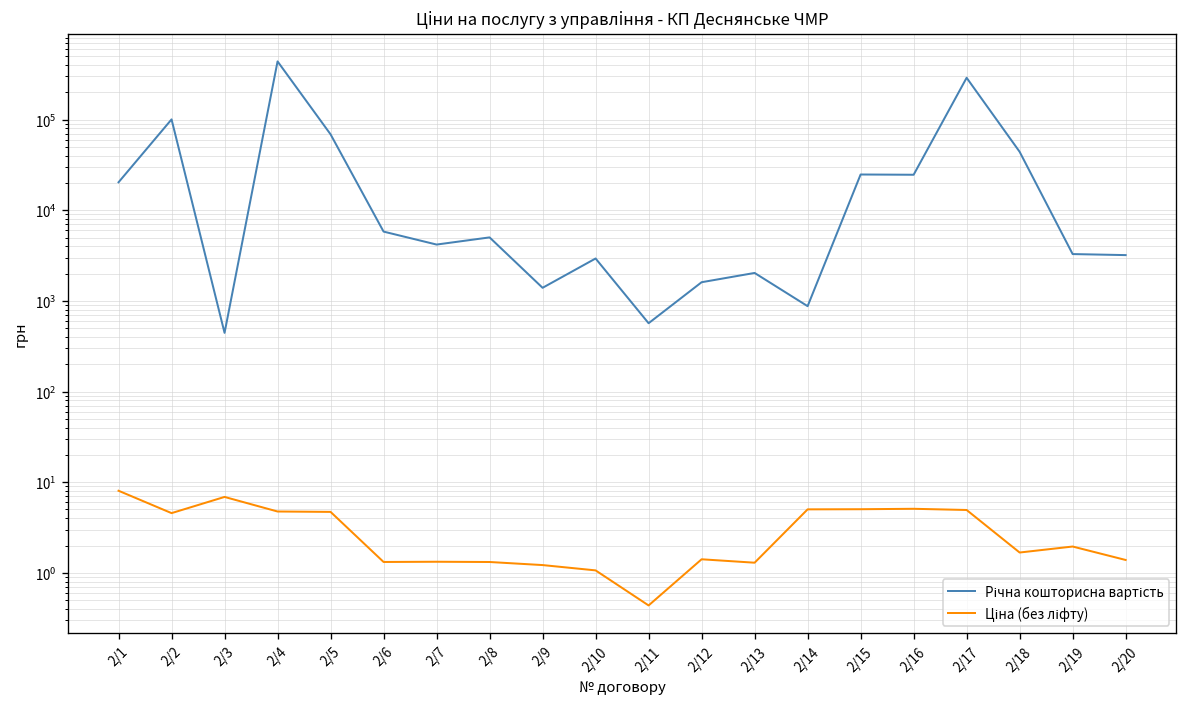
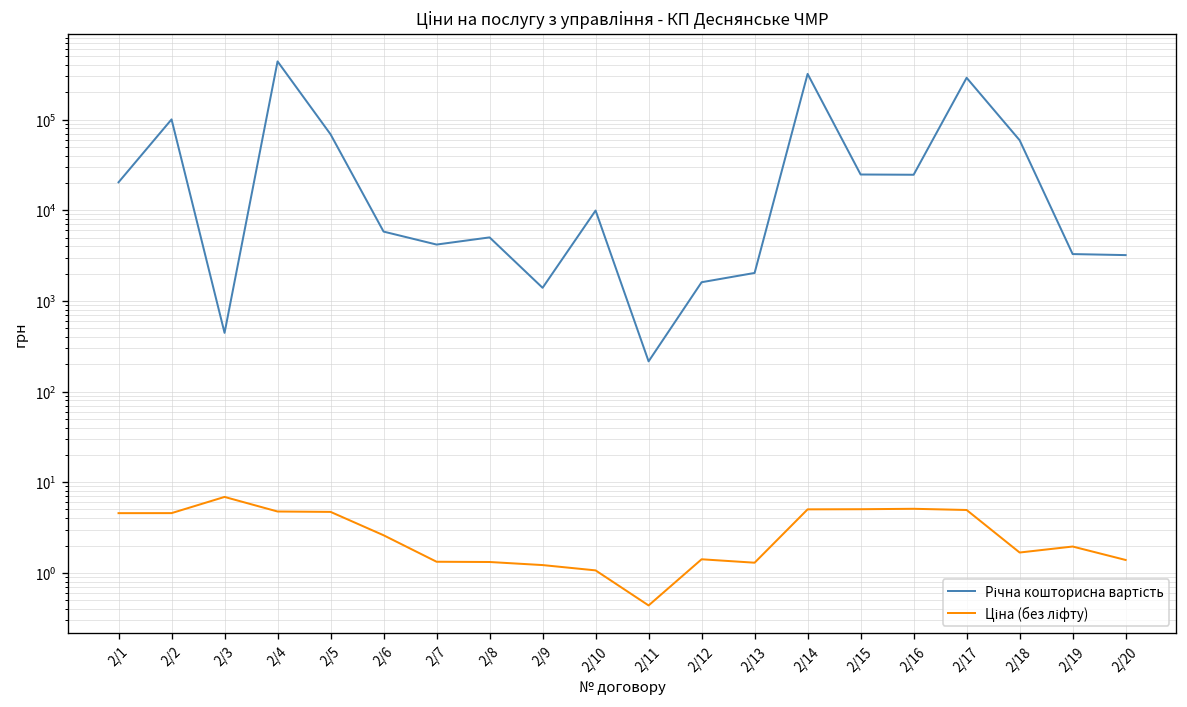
  {
    "Річна кошторисна вартість": {
      "2/1": 20000,
      "2/2": 100000,
      "2/3": 400,
      "2/4": 400000,
      "2/5": 70000,
      "2/6": 6000,
      "2/7": 4000,
      "2/8": 5000,
      "2/9": 1400,
-     "2/10": 2900,
-     "2/11": 600,
+     "2/10": 10000,
+     "2/11": 220,
      "2/12": 1600,
      "2/13": 2000,
-     "2/14": 900,
+     "2/14": 320000,
      "2/15": 25000,
      "2/16": 25000,
      "2/17": 290000,
-     "2/18": 40000,
+     "2/18": 60000,
      "2/19": 3000,
      "2/20": 3200
    },
    "Ціна (без ліфту)": {
-     "2/1": 8,
+     "2/1": 5,
      "2/2": 5,
      "2/3": 7,
      "2/4": 5,
      "2/5": 5,
-     "2/6": 1.3,
+     "2/6": 2.6,
      "2/7": 1.3,
      "2/8": 1.3,
      "2/9": 1.2,
      "2/10": 1.1,
      "2/11": 0.4,
      "2/12": 1.4,
      "2/13": 1.3,
      "2/14": 5,
      "2/15": 5,
      "2/16": 5,
      "2/17": 5,
      "2/18": 1.7,
      "2/19": 2.0,
      "2/20": 1.4
    }
  }
